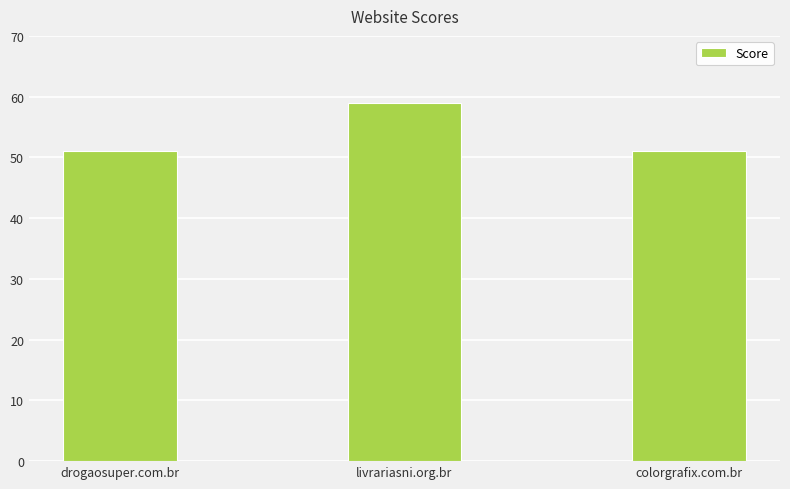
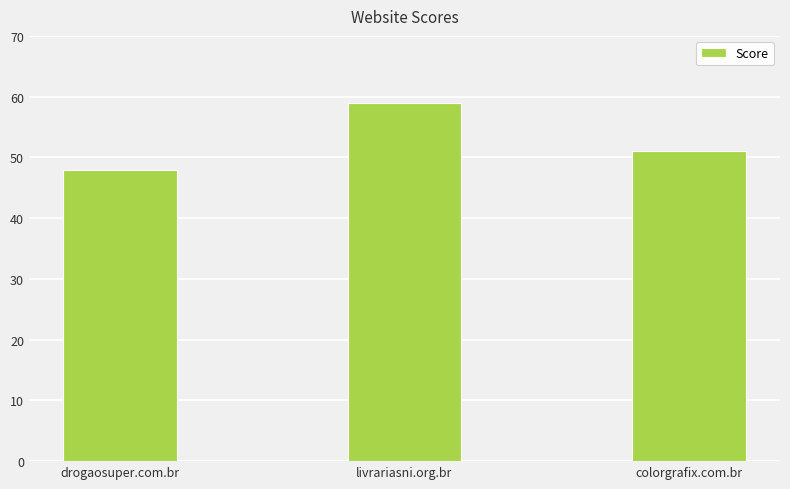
  {
-   "drogaosuper.com.br": 51,
+   "drogaosuper.com.br": 48,
    "livrariasni.org.br": 59,
    "colorgrafix.com.br": 51
  }
